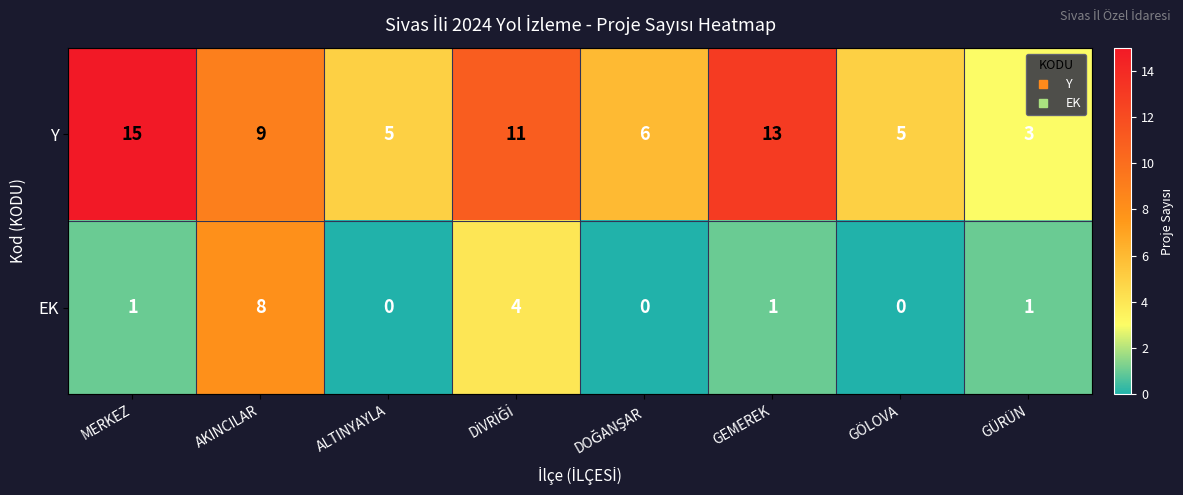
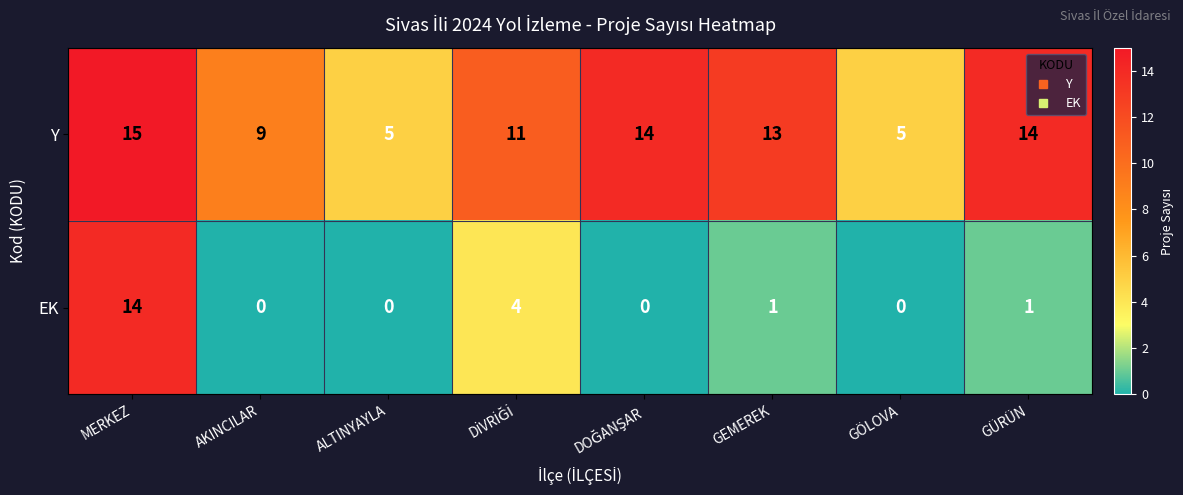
  {
    "Y": {
      "MERKEZ": 15,
      "AKINCILAR": 9,
      "ALTINYAYLA": 5,
      "DİVRİĞİ": 11,
-     "DOĞANŞAR": 6,
+     "DOĞANŞAR": 14,
      "GEMEREK": 13,
      "GÖLOVA": 5,
-     "GÜRÜN": 3
+     "GÜRÜN": 14
    },
    "EK": {
-     "MERKEZ": 1,
-     "AKINCILAR": 8,
+     "MERKEZ": 14,
+     "AKINCILAR": 0,
      "ALTINYAYLA": 0,
      "DİVRİĞİ": 4,
      "DOĞANŞAR": 0,
      "GEMEREK": 1,
      "GÖLOVA": 0,
      "GÜRÜN": 1
    }
  }
